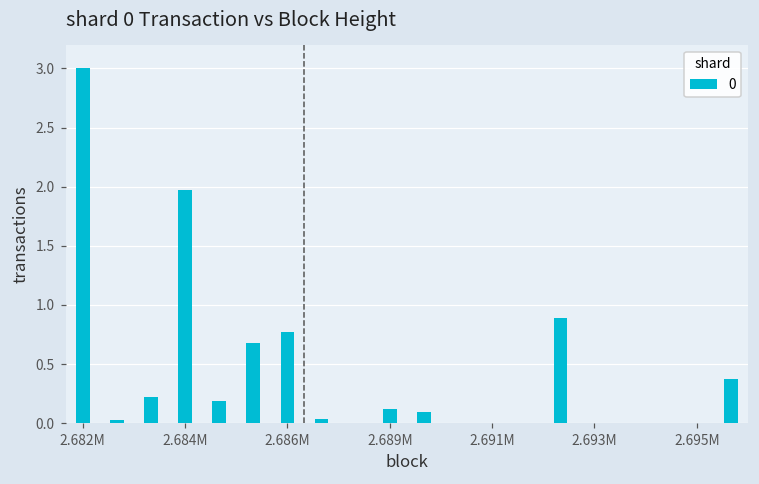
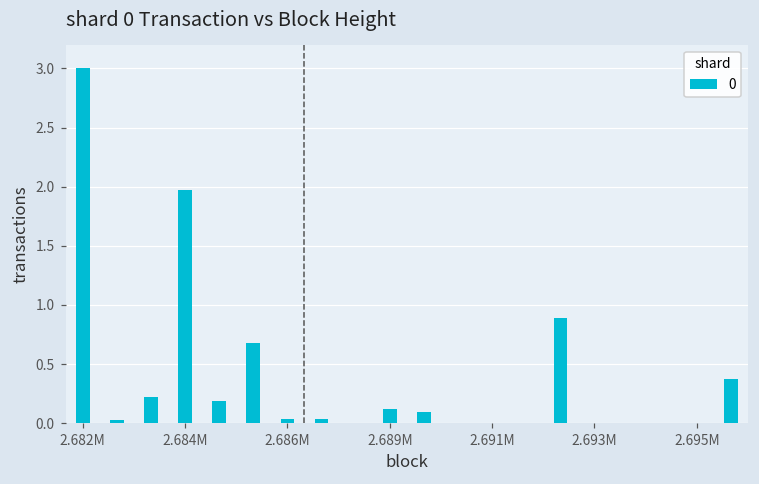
  {
    "2.682M": 3.00,
    "2.684M": 1.97,
-   "2.686M": 0.77,
+   "2.686M": 0.04,
    "2.689M": 0.12
  }
